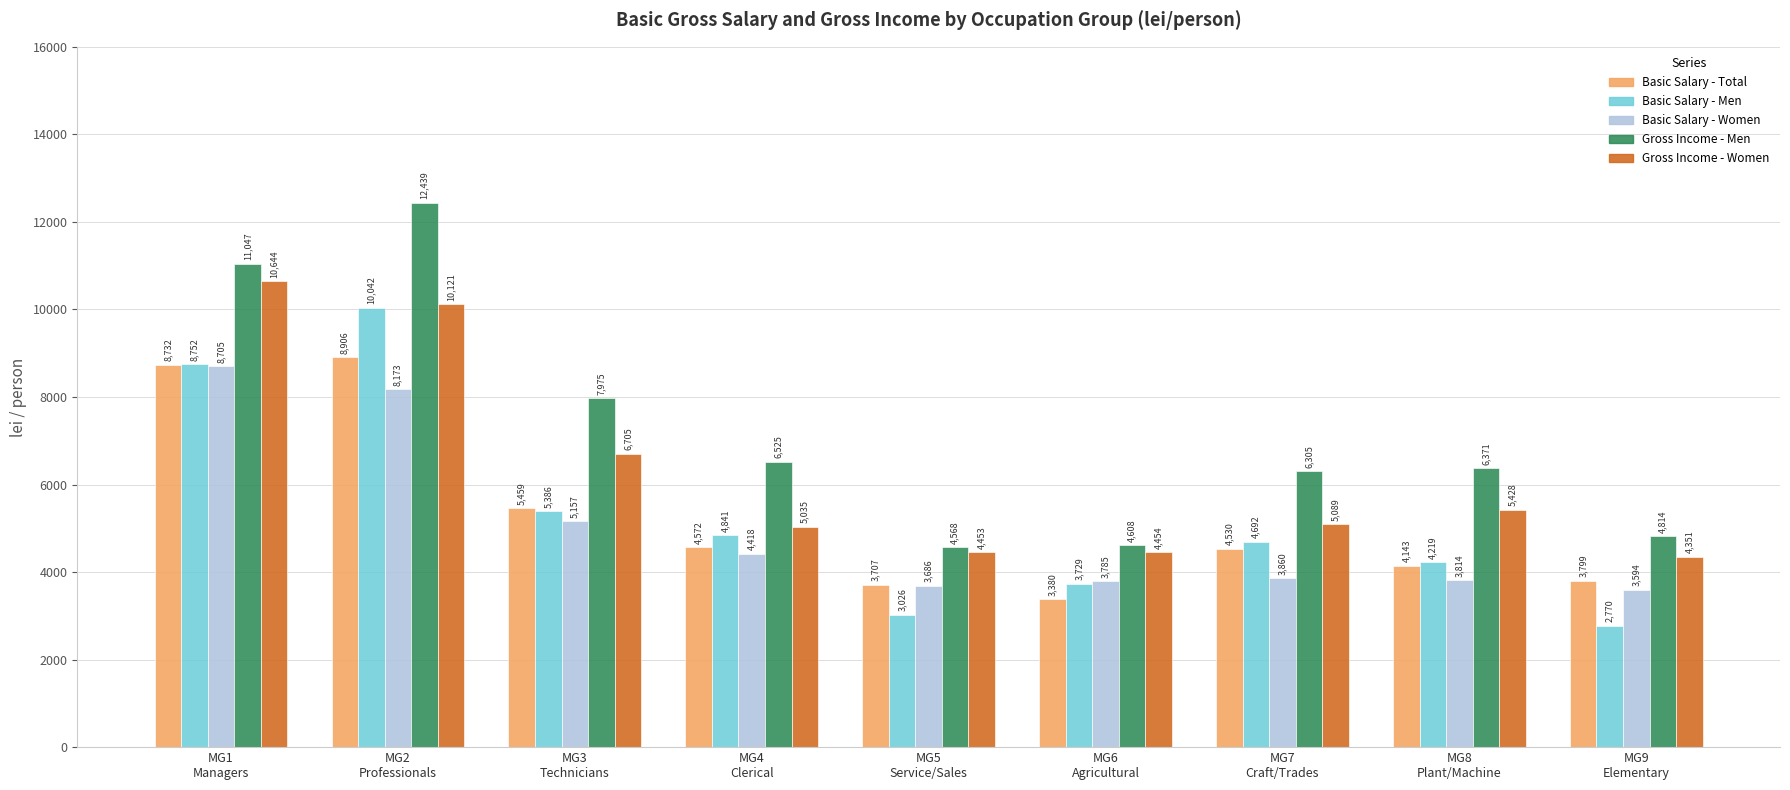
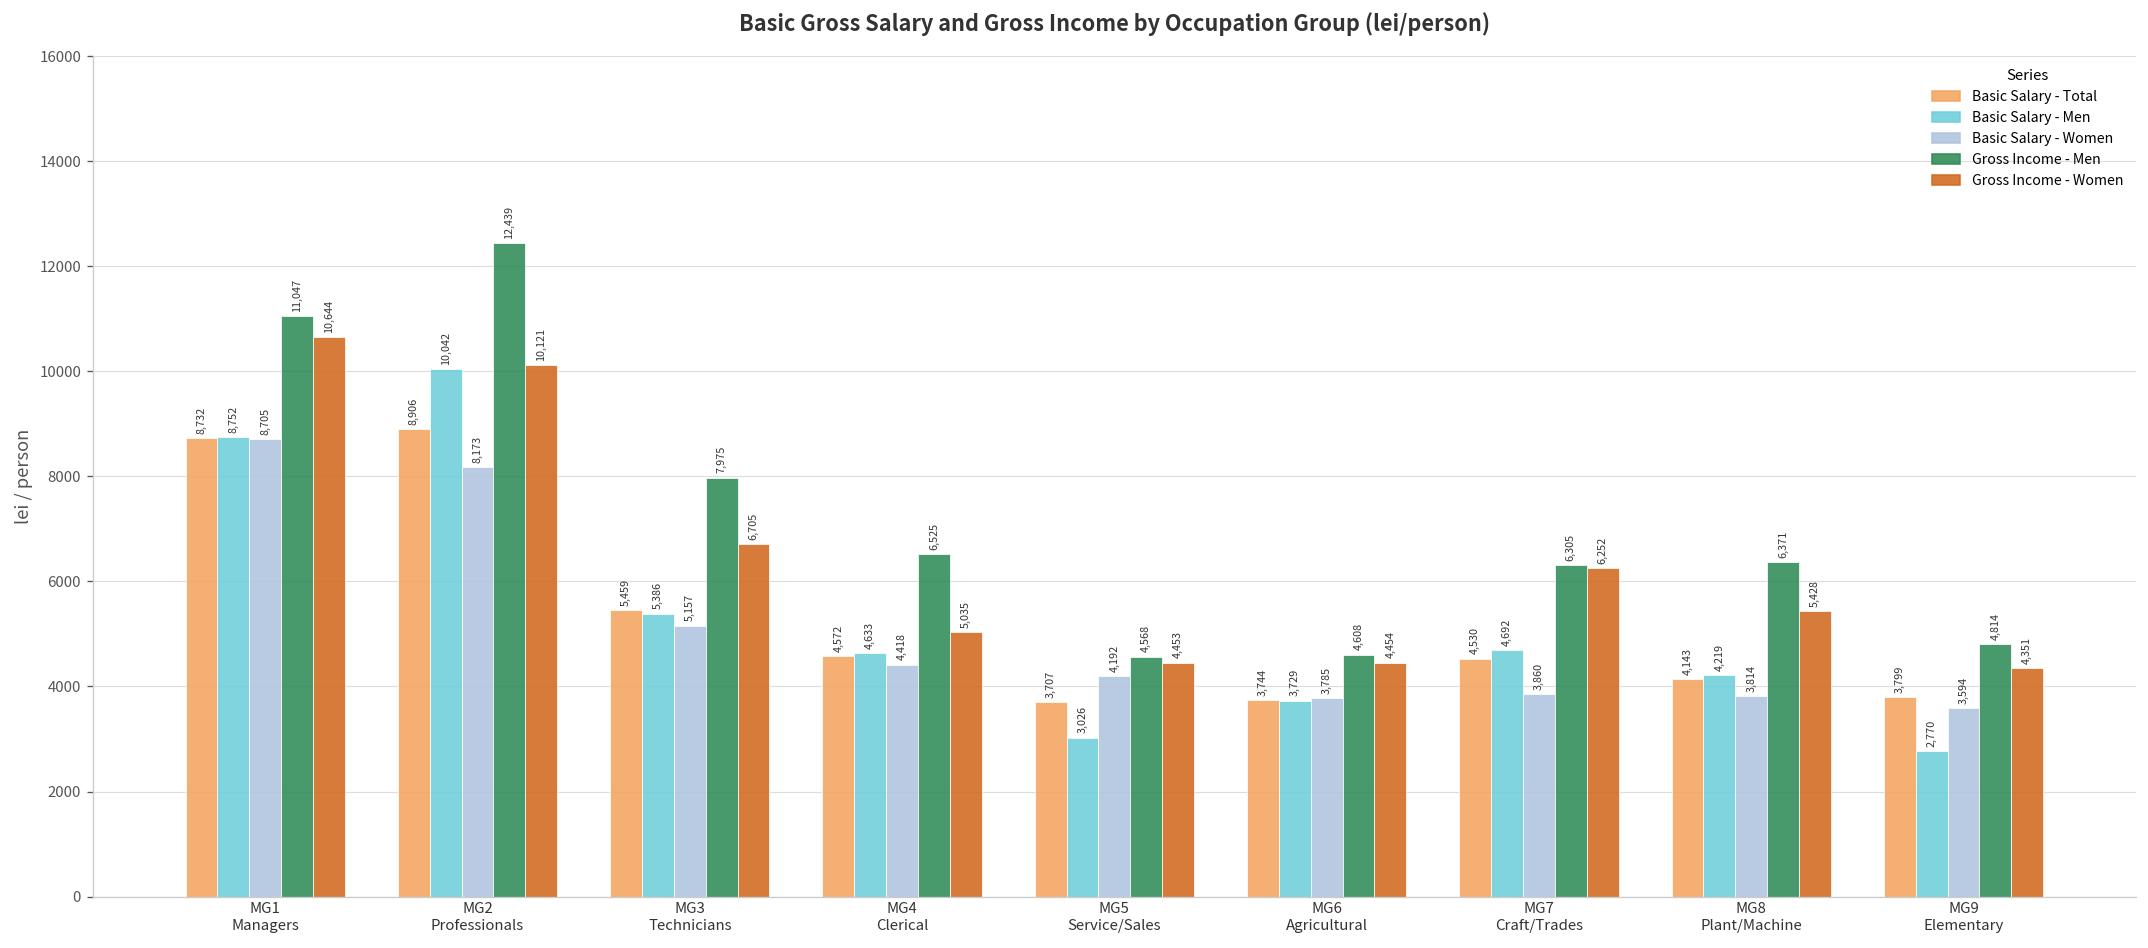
  {
    "Basic Salary - Total": {
      "MG1 Managers": "8,732",
      "MG2 Professionals": "8,906",
      "MG3 Technicians": "5,459",
      "MG4 Clerical": "4,572",
      "MG5 Service/Sales": "3,707",
-     "MG6 Agricultural": "3,380",
+     "MG6 Agricultural": "3,744",
      "MG7 Craft/Trades": "4,530",
      "MG8 Plant/Machine": "4,143",
      "MG9 Elementary": "3,799"
    },
    "Basic Salary - Men": {
      "MG1 Managers": "8,752",
      "MG2 Professionals": "10,042",
      "MG3 Technicians": "5,386",
-     "MG4 Clerical": "4,841",
+     "MG4 Clerical": "4,633",
      "MG5 Service/Sales": "3,026",
      "MG6 Agricultural": "3,729",
      "MG7 Craft/Trades": "4,692",
      "MG8 Plant/Machine": "4,219",
      "MG9 Elementary": "2,770"
    },
    "Basic Salary - Women": {
      "MG1 Managers": "8,705",
      "MG2 Professionals": "8,173",
      "MG3 Technicians": "5,157",
      "MG4 Clerical": "4,418",
-     "MG5 Service/Sales": "3,686",
+     "MG5 Service/Sales": "4,192",
      "MG6 Agricultural": "3,785",
      "MG7 Craft/Trades": "3,860",
      "MG8 Plant/Machine": "3,814",
      "MG9 Elementary": "3,594"
    },
    "Gross Income - Men": {
      "MG1 Managers": "11,047",
      "MG2 Professionals": "12,439",
      "MG3 Technicians": "7,975",
      "MG4 Clerical": "6,525",
      "MG5 Service/Sales": "4,568",
      "MG6 Agricultural": "4,608",
      "MG7 Craft/Trades": "6,305",
      "MG8 Plant/Machine": "6,371",
      "MG9 Elementary": "4,814"
    },
    "Gross Income - Women": {
      "MG1 Managers": "10,644",
      "MG2 Professionals": "10,121",
      "MG3 Technicians": "6,705",
      "MG4 Clerical": "5,035",
      "MG5 Service/Sales": "4,453",
      "MG6 Agricultural": "4,454",
-     "MG7 Craft/Trades": "5,089",
+     "MG7 Craft/Trades": "6,252",
      "MG8 Plant/Machine": "5,428",
      "MG9 Elementary": "4,351"
    }
  }
